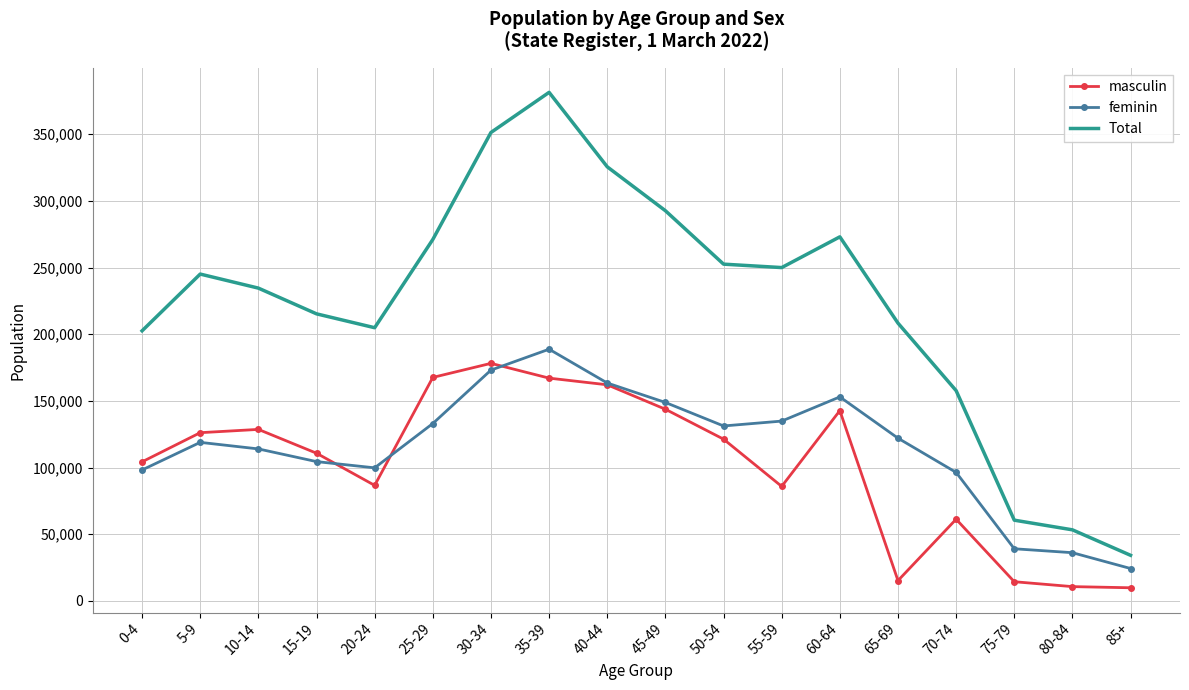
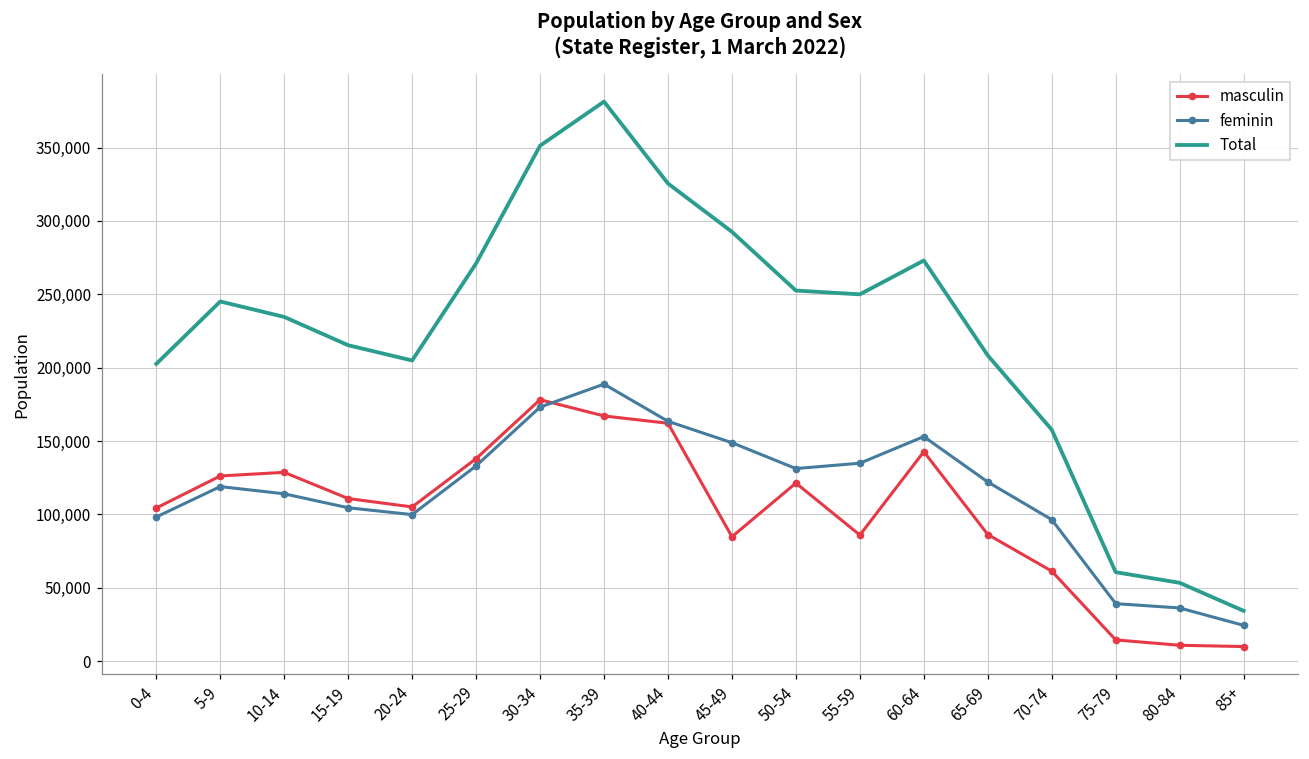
  {
    "masculin": {
      "0-4": "104,000",
      "5-9": "126,000",
      "10-14": "129,000",
      "15-19": "111,000",
-     "20-24": "87,000",
-     "25-29": "168,000",
+     "20-24": "105,000",
+     "25-29": "138,000",
      "30-34": "178,000",
      "35-39": "167,000",
-     "45-49": "144,000",
+     "45-49": "85,000",
      "50-54": "121,000",
      "55-59": "86,000",
      "60-64": "143,000",
-     "65-69": "15,000",
+     "65-69": "86,000",
      "70-74": "61,000",
      "75-79": "14,000",
      "80-84": "11,000",
      "85+": "10,000"
    }
  }
